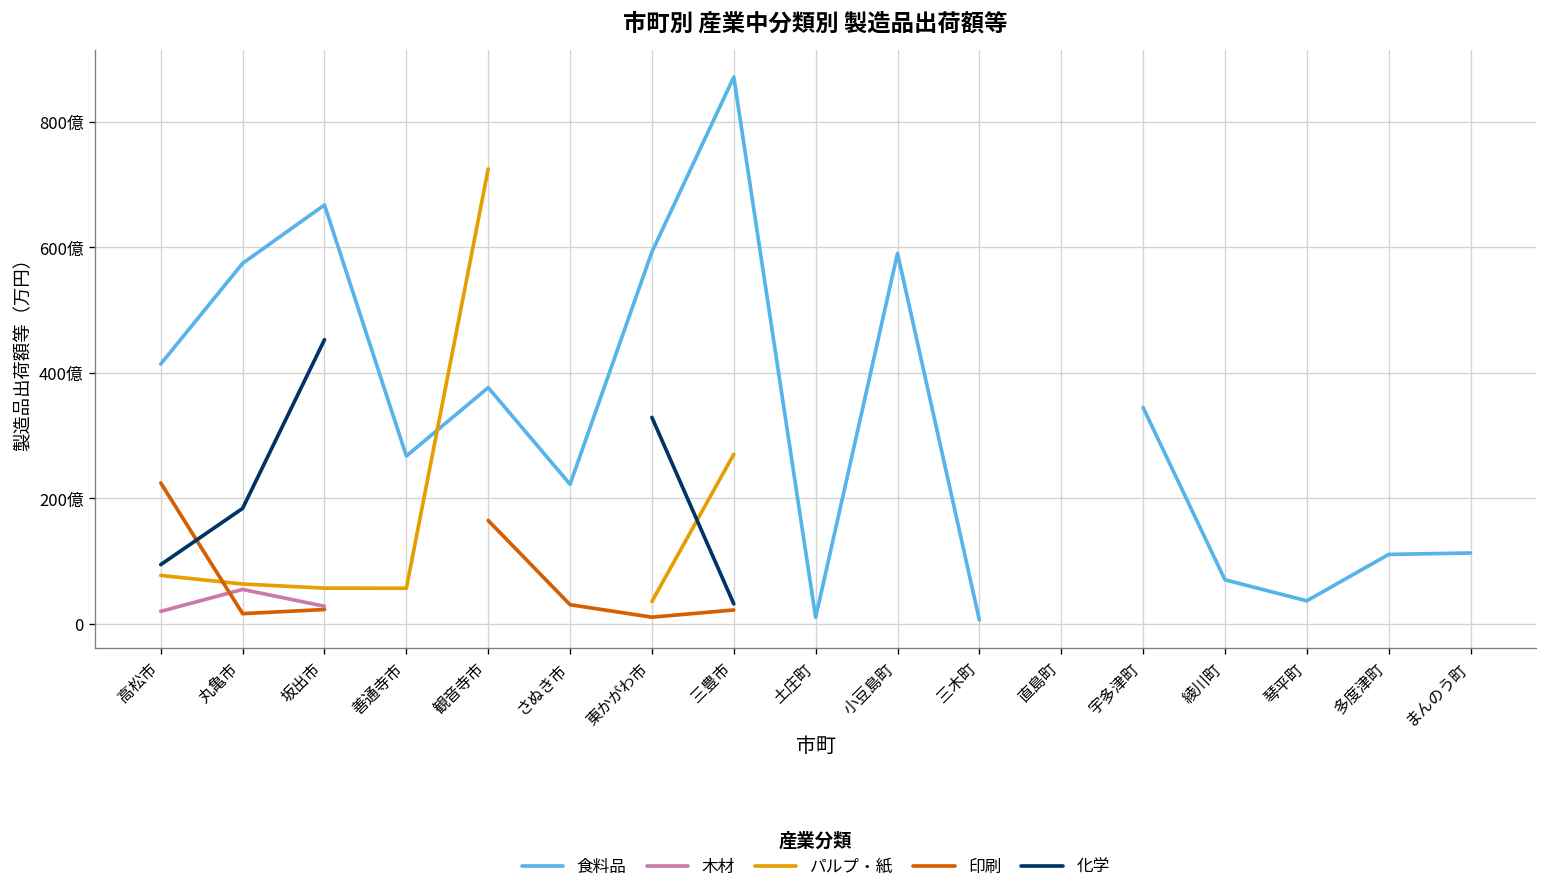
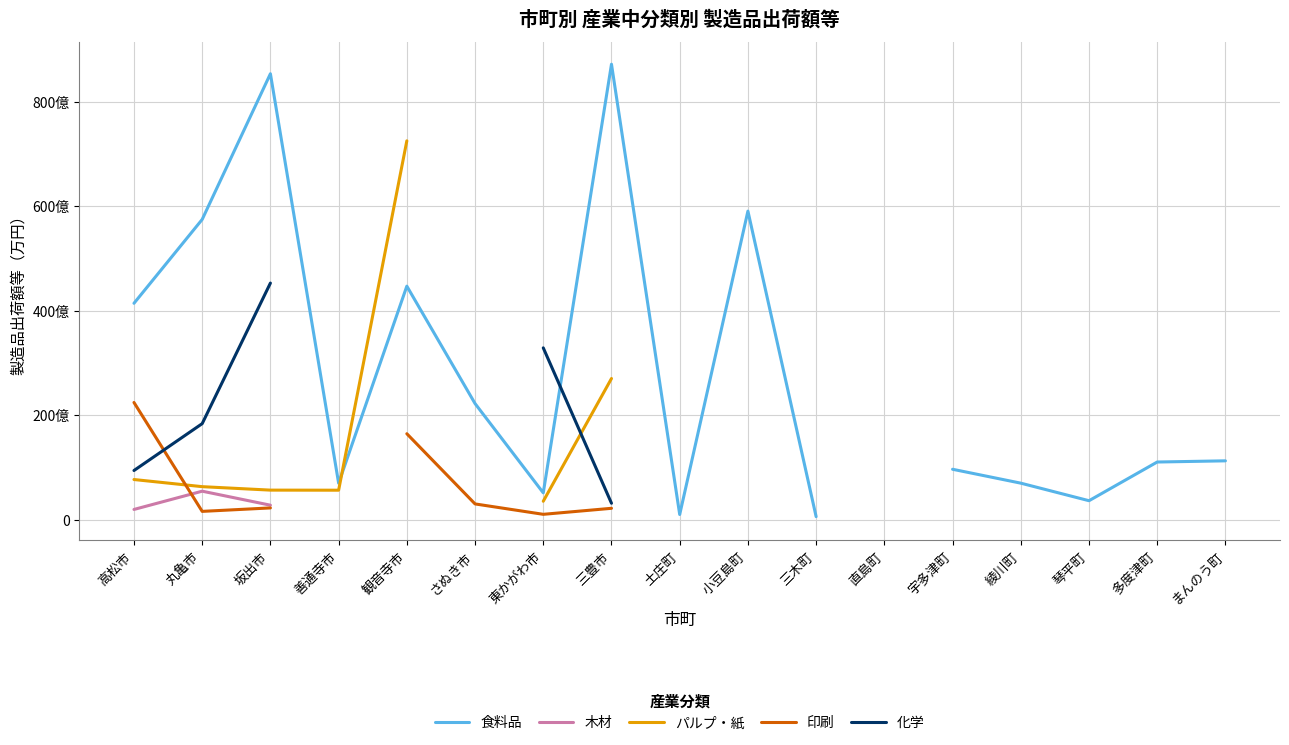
  {
    "食料品": {
      "高松市": "410億",
      "丸亀市": "570億",
-     "坂出市": "670億",
-     "善通寺市": "270億",
-     "観音寺市": "380億",
+     "坂出市": "850億",
+     "善通寺市": "70億",
+     "観音寺市": "450億",
      "さぬき市": "220億",
-     "東かがわ市": "590億",
+     "東かがわ市": "50億",
      "三豊市": "870億",
      "土庄町": "10億",
      "小豆島町": "590億",
-     "宇多津町": "340億",
+     "宇多津町": "100億",
      "綾川町": "70億",
      "琴平町": "40億",
      "多度津町": "110億",
      "まんのう町": "110億"
    },
    "木材": {
      "高松市": "20億",
      "丸亀市": "50億",
      "坂出市": "30億",
      "さぬき市": "180億",
      "三豊市": "110億"
    },
    "パルプ・紙": {
      "高松市": "80億",
      "丸亀市": "60億",
      "坂出市": "60億",
      "善通寺市": "60億",
      "観音寺市": "730億",
      "東かがわ市": "40億",
      "三豊市": "270億"
    },
    "印刷": {
      "高松市": "220億",
      "丸亀市": "20億",
      "坂出市": "20億",
      "観音寺市": "160億",
      "さぬき市": "30億",
      "東かがわ市": "10億",
      "三豊市": "20億",
      "三木町": "40億",
      "まんのう町": "40億"
    },
    "化学": {
      "高松市": "90億",
      "丸亀市": "180億",
      "坂出市": "450億",
      "観音寺市": "230億",
      "東かがわ市": "330億",
      "三豊市": "30億"
    }
  }
